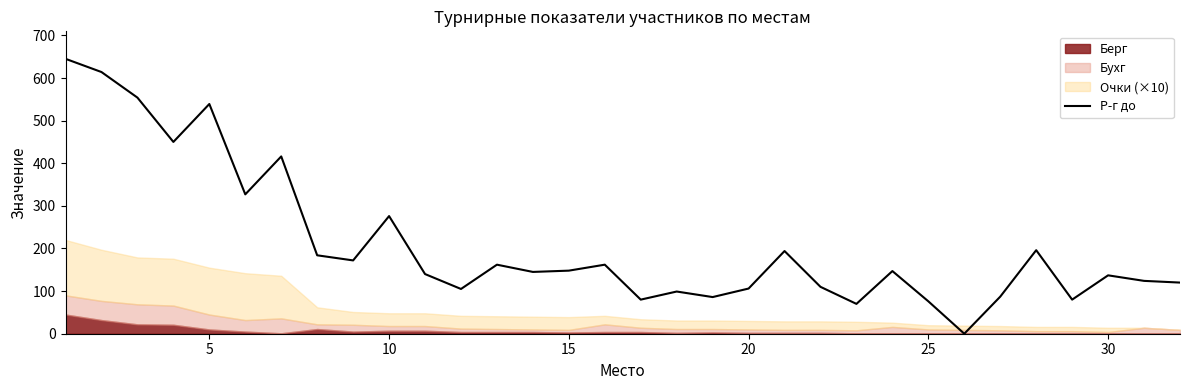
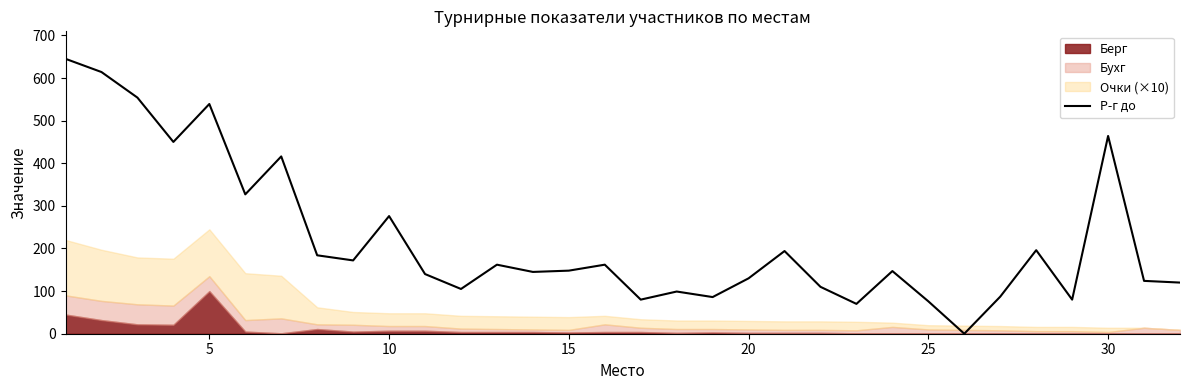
  {
    "Берг": {
-     "5": 10,
+     "5": 100,
      "10": 10
    },
    "Р-г до": {
      "5": 540,
      "10": 280,
      "15": 150,
-     "20": 110,
+     "20": 130,
      "25": 80,
-     "30": 140
+     "30": 460
    }
  }
